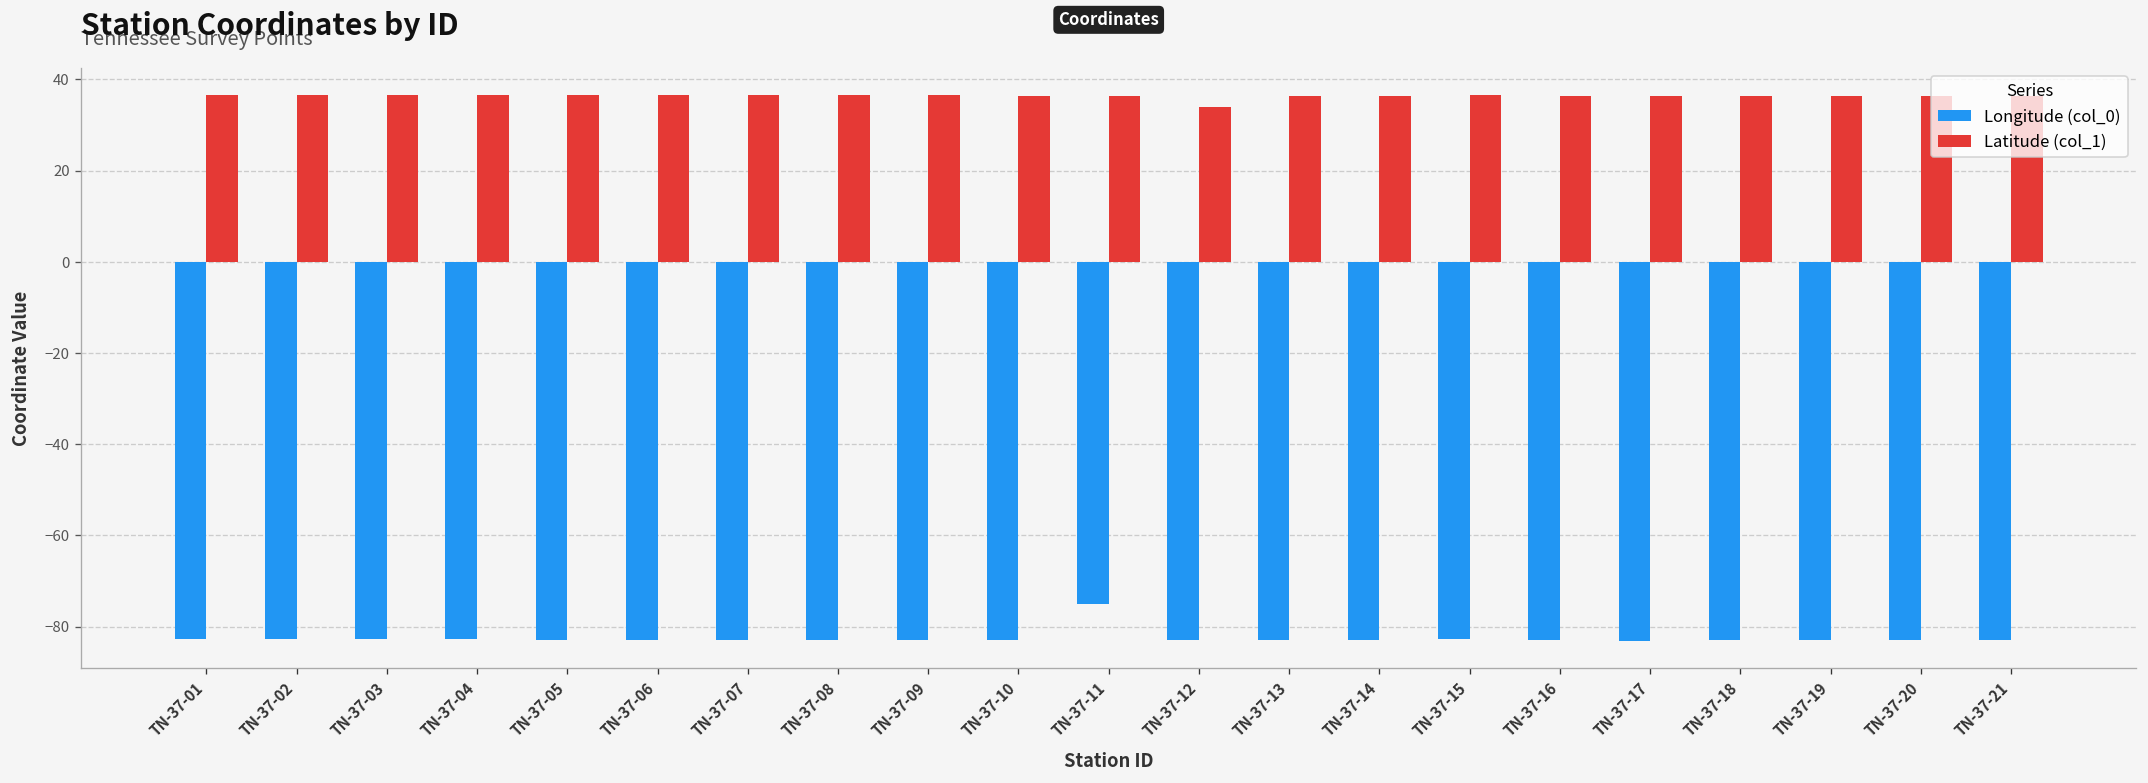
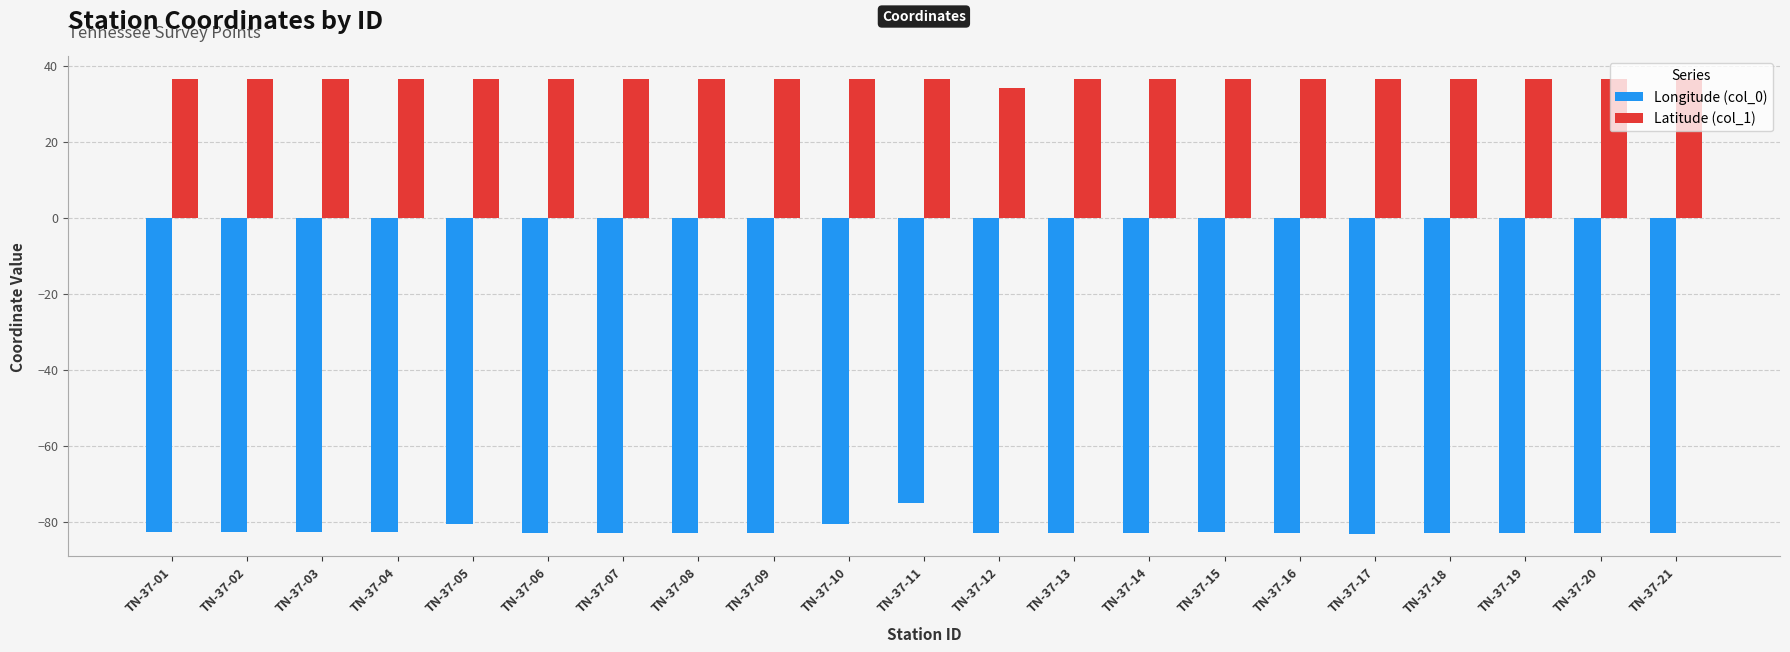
  {
    "Longitude (col_0)": {
      "TN-37-01": -83,
      "TN-37-02": -83,
      "TN-37-03": -83,
      "TN-37-04": -83,
-     "TN-37-05": -83,
+     "TN-37-05": -81,
      "TN-37-06": -83,
      "TN-37-07": -83,
      "TN-37-08": -83,
      "TN-37-09": -83,
-     "TN-37-10": -83,
+     "TN-37-10": -81,
      "TN-37-11": -75,
      "TN-37-12": -83,
      "TN-37-13": -83,
      "TN-37-14": -83,
      "TN-37-15": -83,
      "TN-37-16": -83,
      "TN-37-17": -83,
      "TN-37-18": -83,
      "TN-37-19": -83,
      "TN-37-20": -83,
      "TN-37-21": -83
    },
    "Latitude (col_1)": {
      "TN-37-01": 37,
      "TN-37-02": 37,
      "TN-37-03": 36,
      "TN-37-04": 37,
      "TN-37-05": 36,
      "TN-37-06": 36,
      "TN-37-07": 36,
      "TN-37-08": 36,
      "TN-37-09": 36,
      "TN-37-10": 36,
      "TN-37-11": 36,
      "TN-37-12": 34,
      "TN-37-13": 36,
      "TN-37-14": 36,
      "TN-37-15": 37,
      "TN-37-16": 36,
      "TN-37-17": 36,
      "TN-37-18": 36,
      "TN-37-19": 36
    }
  }
